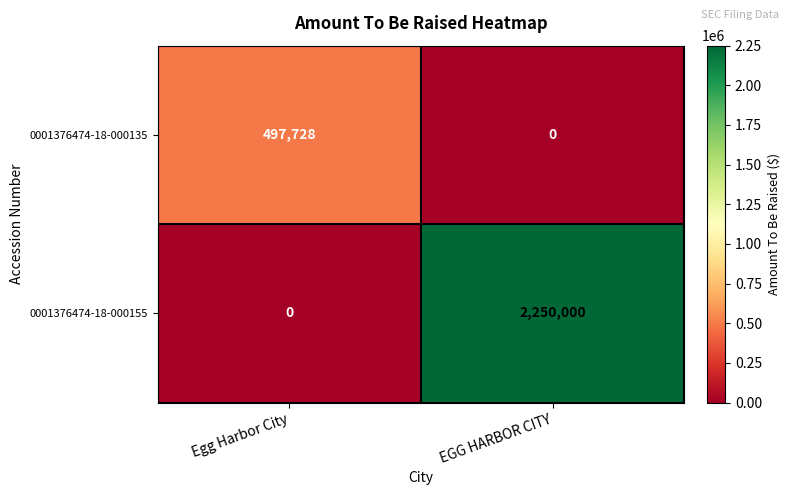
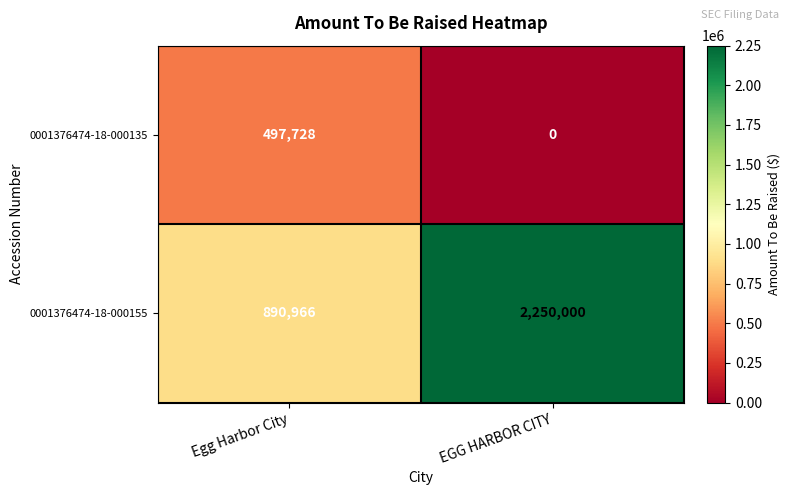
  {
    "0001376474-18-000135": {
      "Egg Harbor City": "497,728",
      "EGG HARBOR CITY": "0"
    },
    "0001376474-18-000155": {
-     "Egg Harbor City": "0",
+     "Egg Harbor City": "890,966",
      "EGG HARBOR CITY": "2,250,000"
    }
  }
